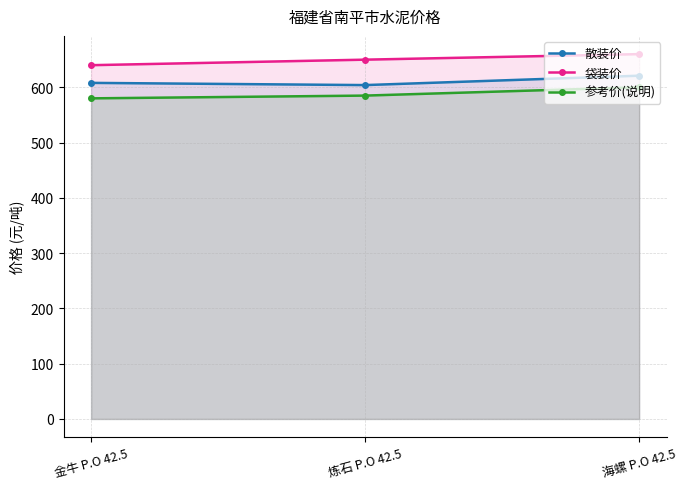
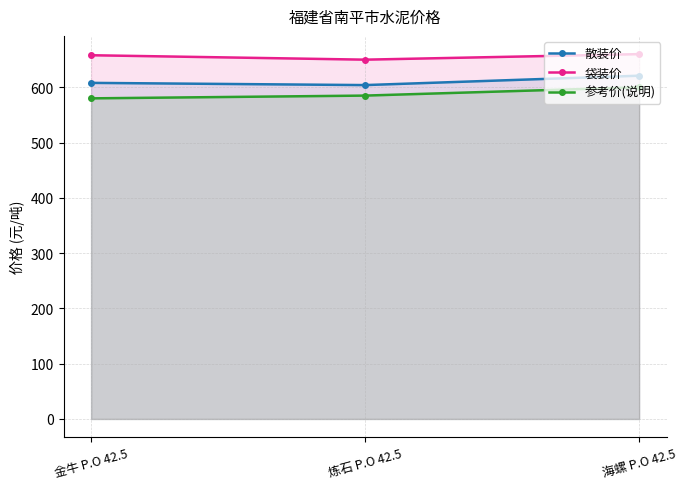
  {
    "散装价": {
      "金牛 P.O 42.5": 610,
      "炼石 P.O 42.5": 600
    },
    "袋装价": {
-     "金牛 P.O 42.5": 640,
+     "金牛 P.O 42.5": 660,
      "炼石 P.O 42.5": 650
    },
    "参考价(说明)": {
      "金牛 P.O 42.5": 580,
      "炼石 P.O 42.5": 590
    }
  }
